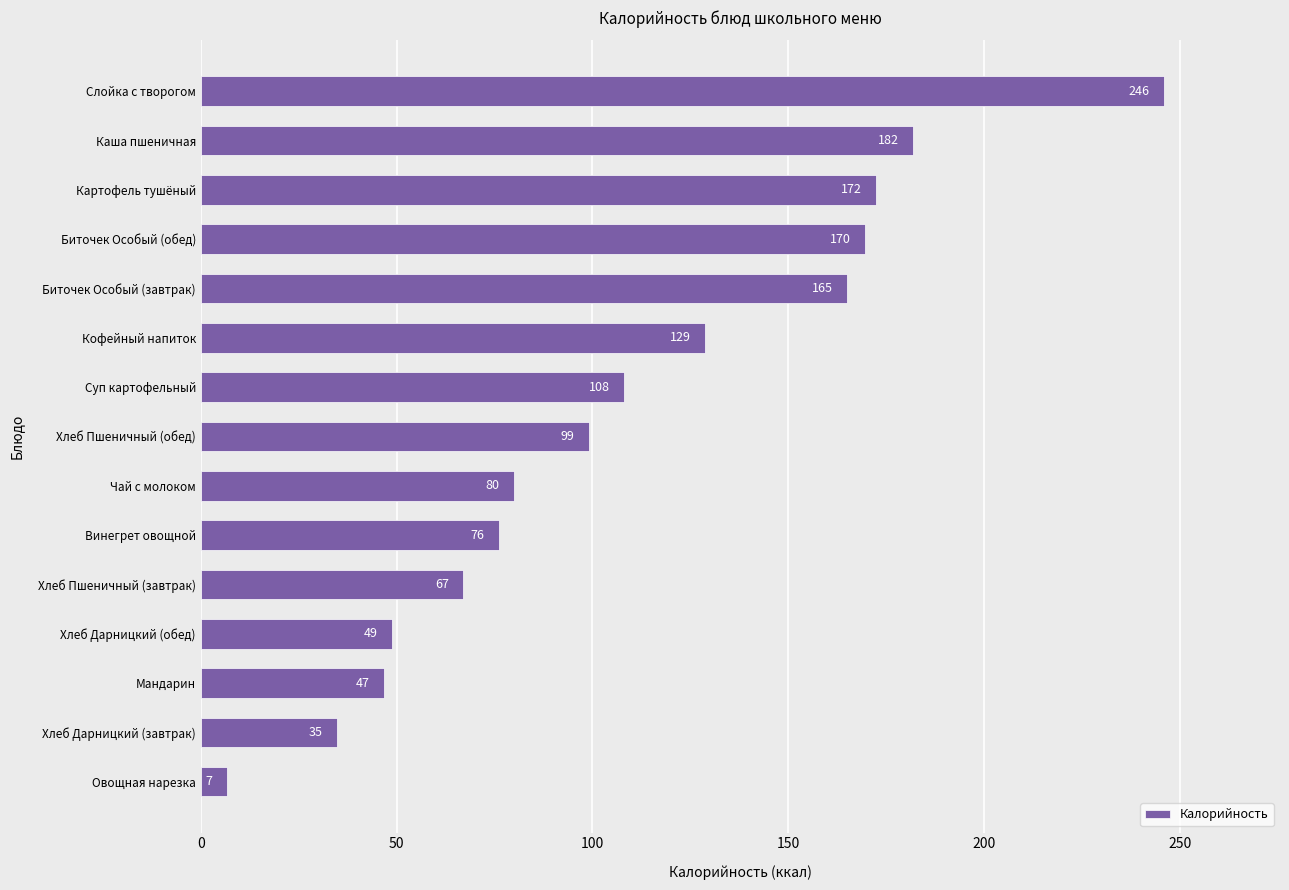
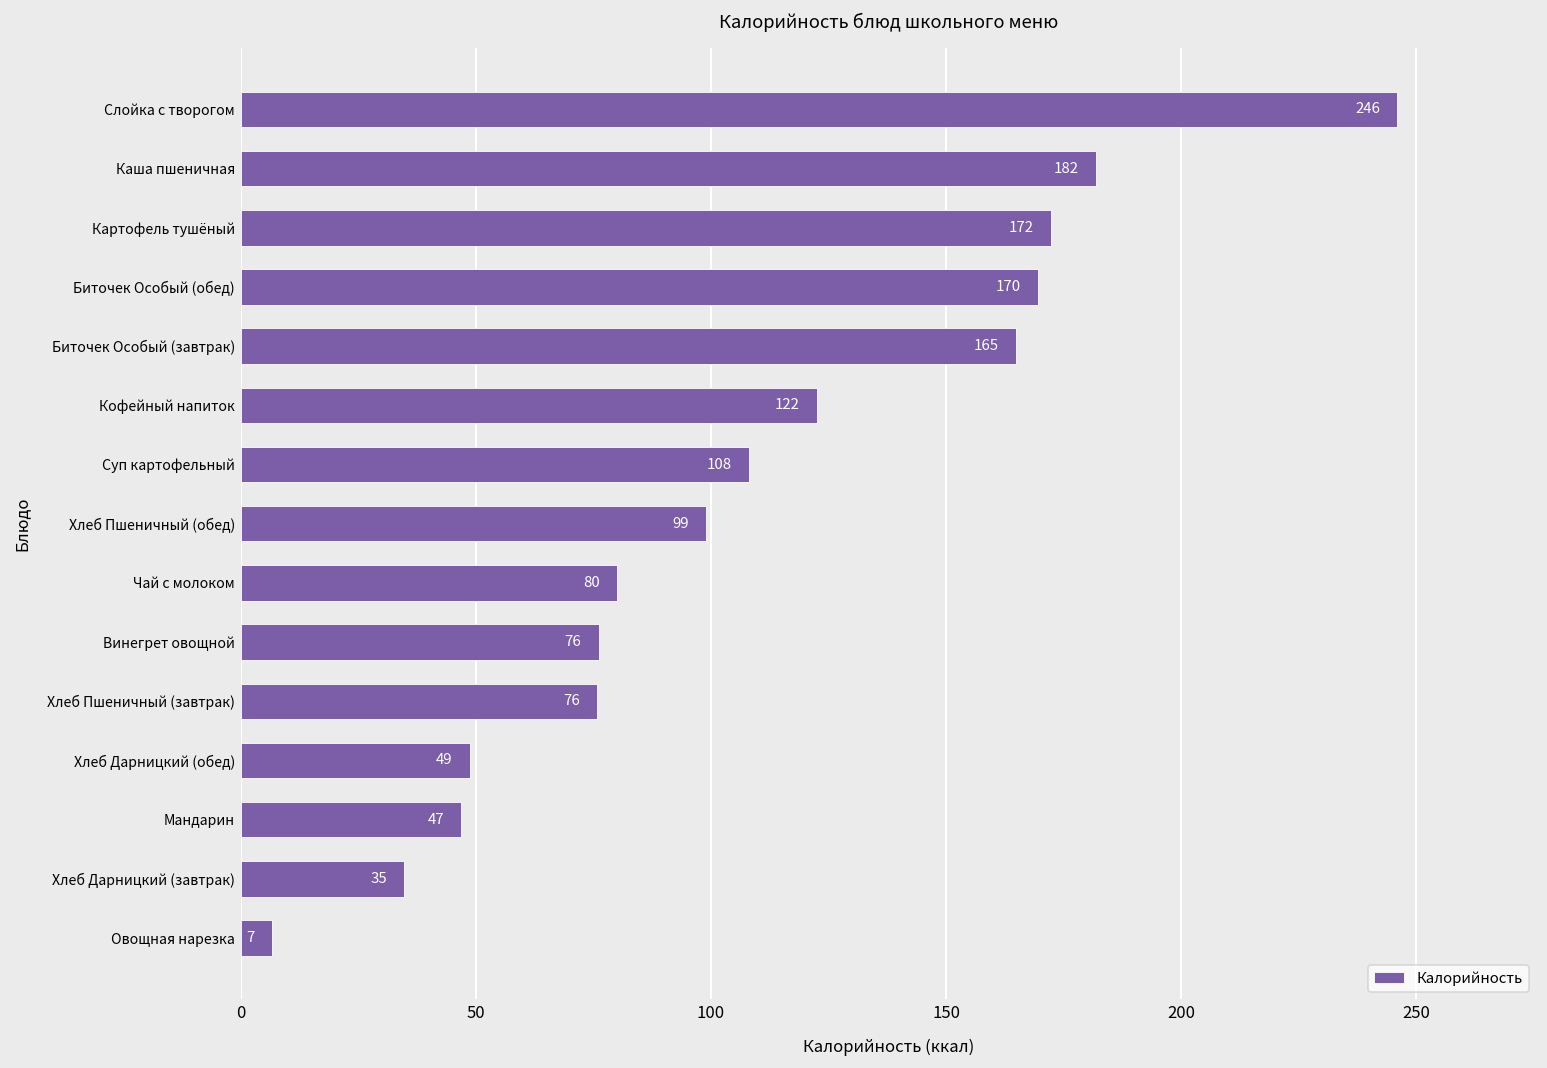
  {
    "Слойка с творогом": 246,
    "Каша пшеничная": 182,
    "Картофель тушёный": 172,
    "Биточек Особый (обед)": 170,
    "Биточек Особый (завтрак)": 165,
-   "Кофейный напиток": 129,
+   "Кофейный напиток": 122,
    "Суп картофельный": 108,
    "Хлеб Пшеничный (обед)": 99,
    "Чай с молоком": 80,
    "Винегрет овощной": 76,
-   "Хлеб Пшеничный (завтрак)": 67,
+   "Хлеб Пшеничный (завтрак)": 76,
    "Хлеб Дарницкий (обед)": 49,
    "Мандарин": 47,
    "Хлеб Дарницкий (завтрак)": 35,
    "Овощная нарезка": 7
  }
